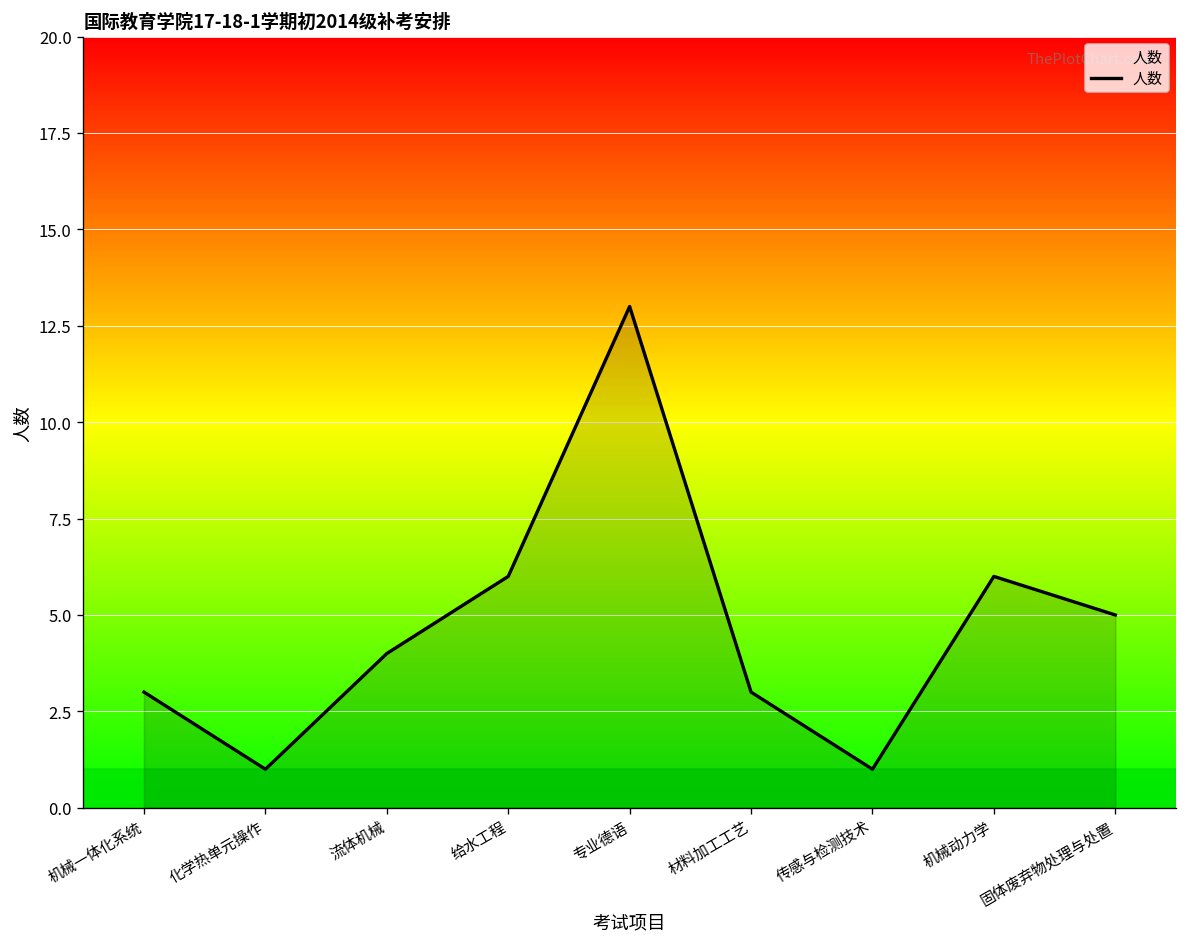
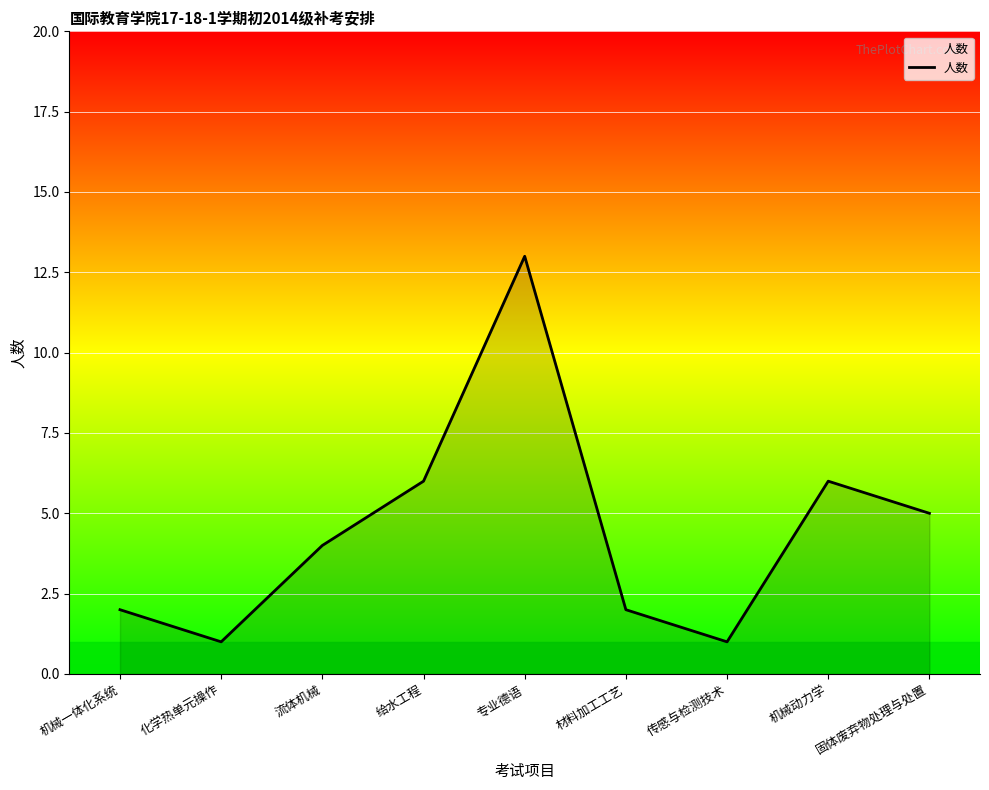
  {
-   "机械一体化系统": 3,
+   "机械一体化系统": 2,
    "流体机械": 4,
    "给水工程": 6,
    "专业德语": 13,
-   "材料加工工艺": 3,
+   "材料加工工艺": 2,
    "机械动力学": 6,
    "固体废弃物处理与处置": 5
  }
